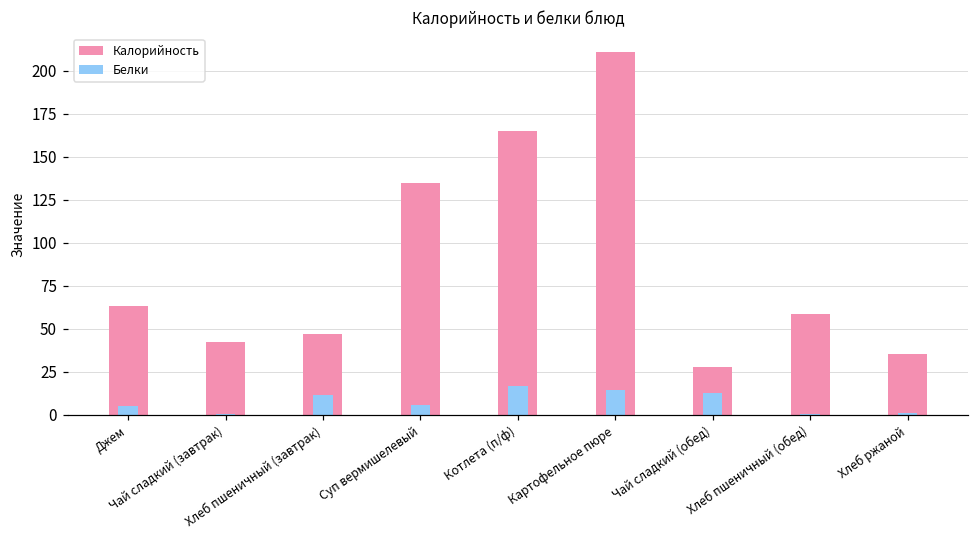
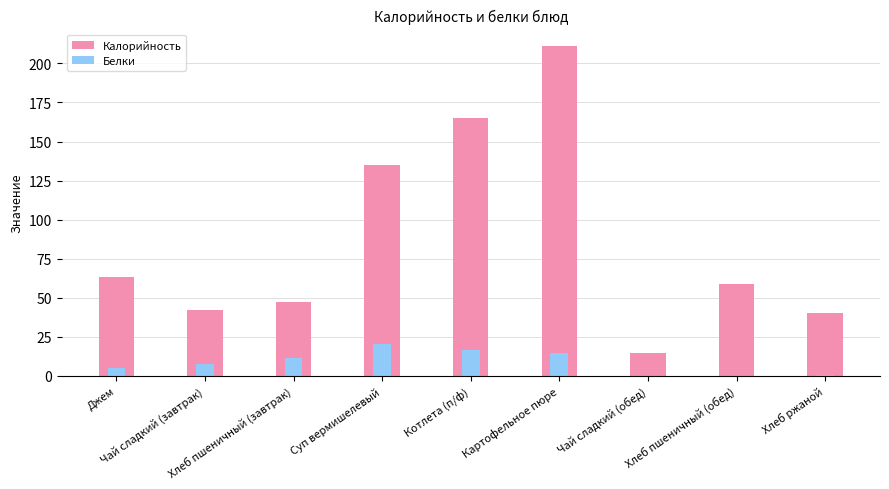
  {
    "Калорийность": {
      "Джем": 63,
      "Чай сладкий (завтрак)": 42,
      "Хлеб пшеничный (завтрак)": 47,
      "Суп вермишелевый": 135,
      "Котлета (п/ф)": 165,
      "Картофельное пюре": 211,
-     "Чай сладкий (обед)": 28,
+     "Чай сладкий (обед)": 15,
      "Хлеб пшеничный (обед)": 59,
-     "Хлеб ржаной": 35
+     "Хлеб ржаной": 41
    },
    "Белки": {
-     "Чай сладкий (завтрак)": 0,
-     "Суп вермишелевый": 5,
-     "Чай сладкий (обед)": 13
+     "Чай сладкий (завтрак)": 8,
+     "Суп вермишелевый": 20,
+     "Чай сладкий (обед)": 0
    }
  }
